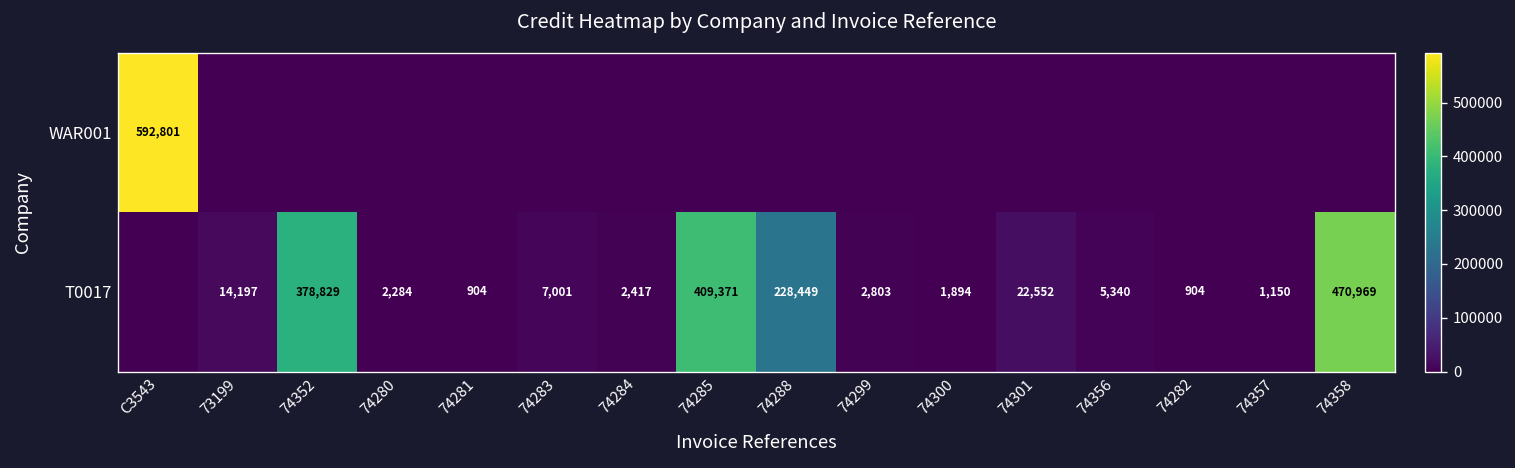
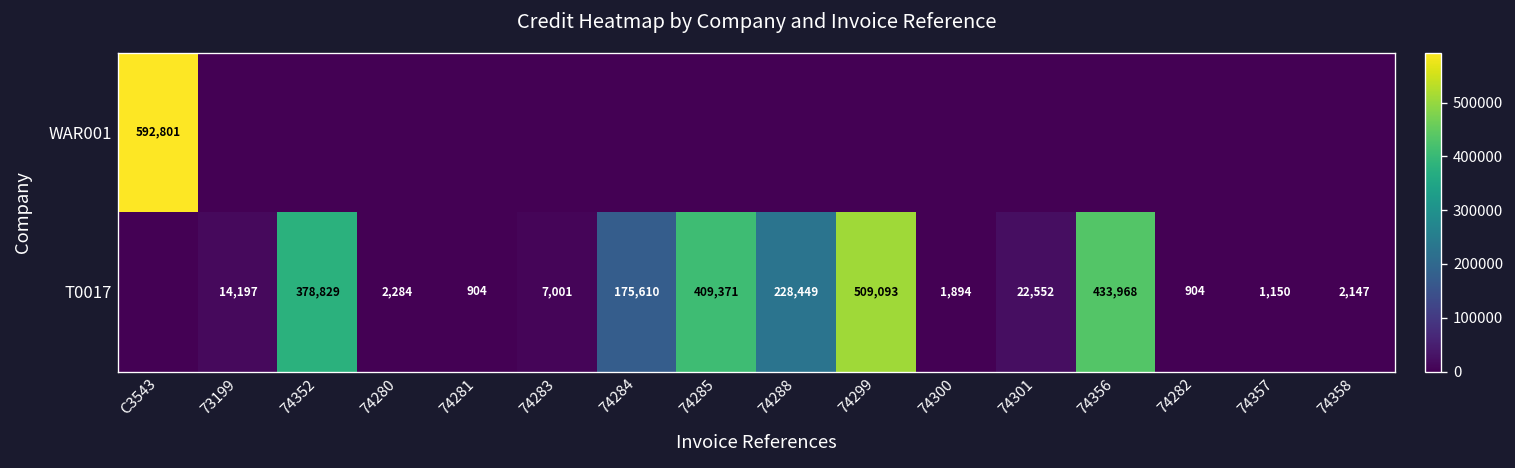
  {
    "WAR001": {
      "C3543": "592,801"
    },
    "T0017": {
      "73199": "14,197",
      "74352": "378,829",
      "74280": "2,284",
      "74281": "904",
      "74283": "7,001",
-     "74284": "2,417",
+     "74284": "175,610",
      "74285": "409,371",
      "74288": "228,449",
-     "74299": "2,803",
+     "74299": "509,093",
      "74300": "1,894",
      "74301": "22,552",
-     "74356": "5,340",
+     "74356": "433,968",
      "74282": "904",
      "74357": "1,150",
-     "74358": "470,969"
+     "74358": "2,147"
    }
  }
